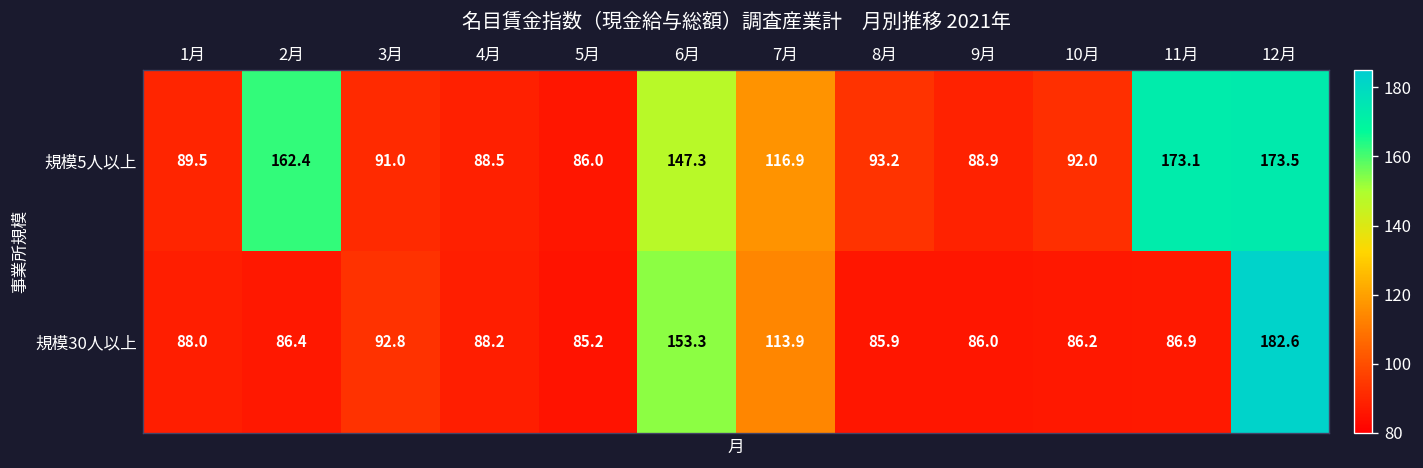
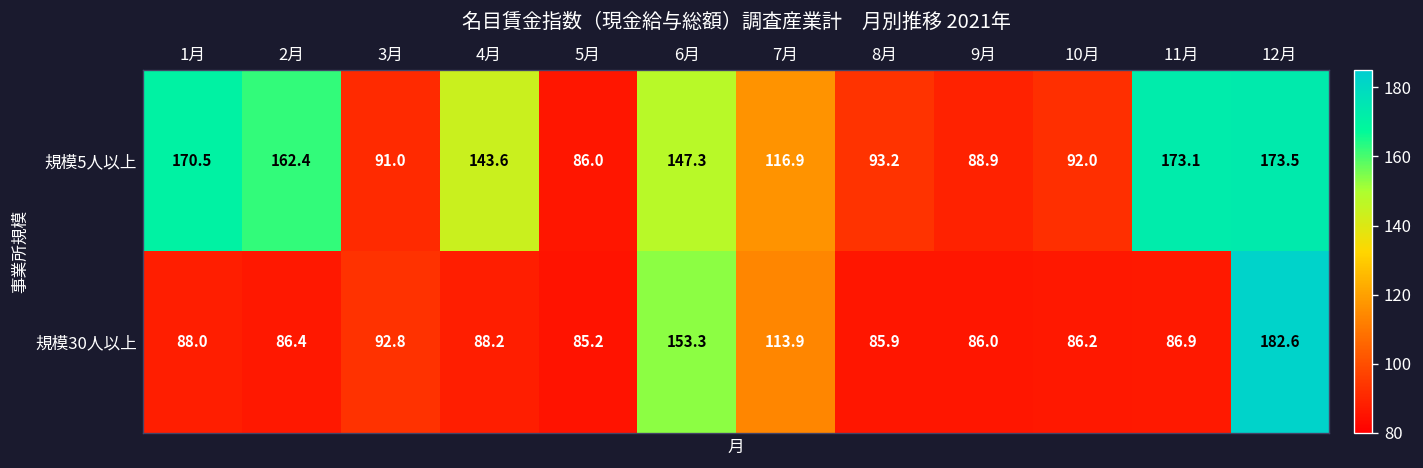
  {
    "規模5人以上": {
-     "1月": 89.5,
+     "1月": 170.5,
      "2月": 162.4,
      "3月": 91.0,
-     "4月": 88.5,
+     "4月": 143.6,
      "5月": 86.0,
      "6月": 147.3,
      "7月": 116.9,
      "8月": 93.2,
      "9月": 88.9,
      "10月": 92.0,
      "11月": 173.1,
      "12月": 173.5
    },
    "規模30人以上": {
      "1月": 88.0,
      "2月": 86.4,
      "3月": 92.8,
      "4月": 88.2,
      "5月": 85.2,
      "6月": 153.3,
      "7月": 113.9,
      "8月": 85.9,
      "9月": 86.0,
      "10月": 86.2,
      "11月": 86.9,
      "12月": 182.6
    }
  }
